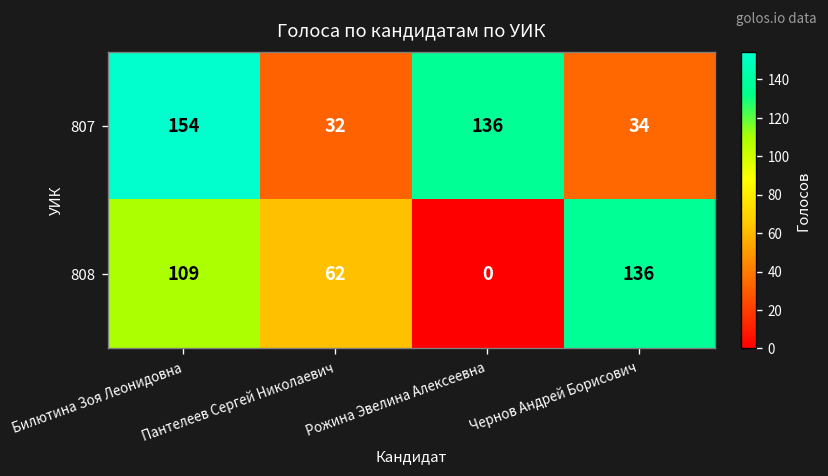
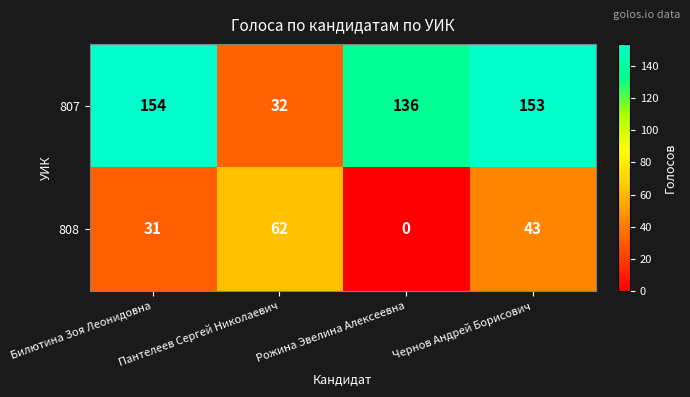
  {
    "807": {
      "Билютина Зоя Леонидовна": 154,
      "Пантелеев Сергей Николаевич": 32,
      "Рожина Эвелина Алексеевна": 136,
-     "Чернов Андрей Борисович": 34
+     "Чернов Андрей Борисович": 153
    },
    "808": {
-     "Билютина Зоя Леонидовна": 109,
+     "Билютина Зоя Леонидовна": 31,
      "Пантелеев Сергей Николаевич": 62,
      "Рожина Эвелина Алексеевна": 0,
-     "Чернов Андрей Борисович": 136
+     "Чернов Андрей Борисович": 43
    }
  }
